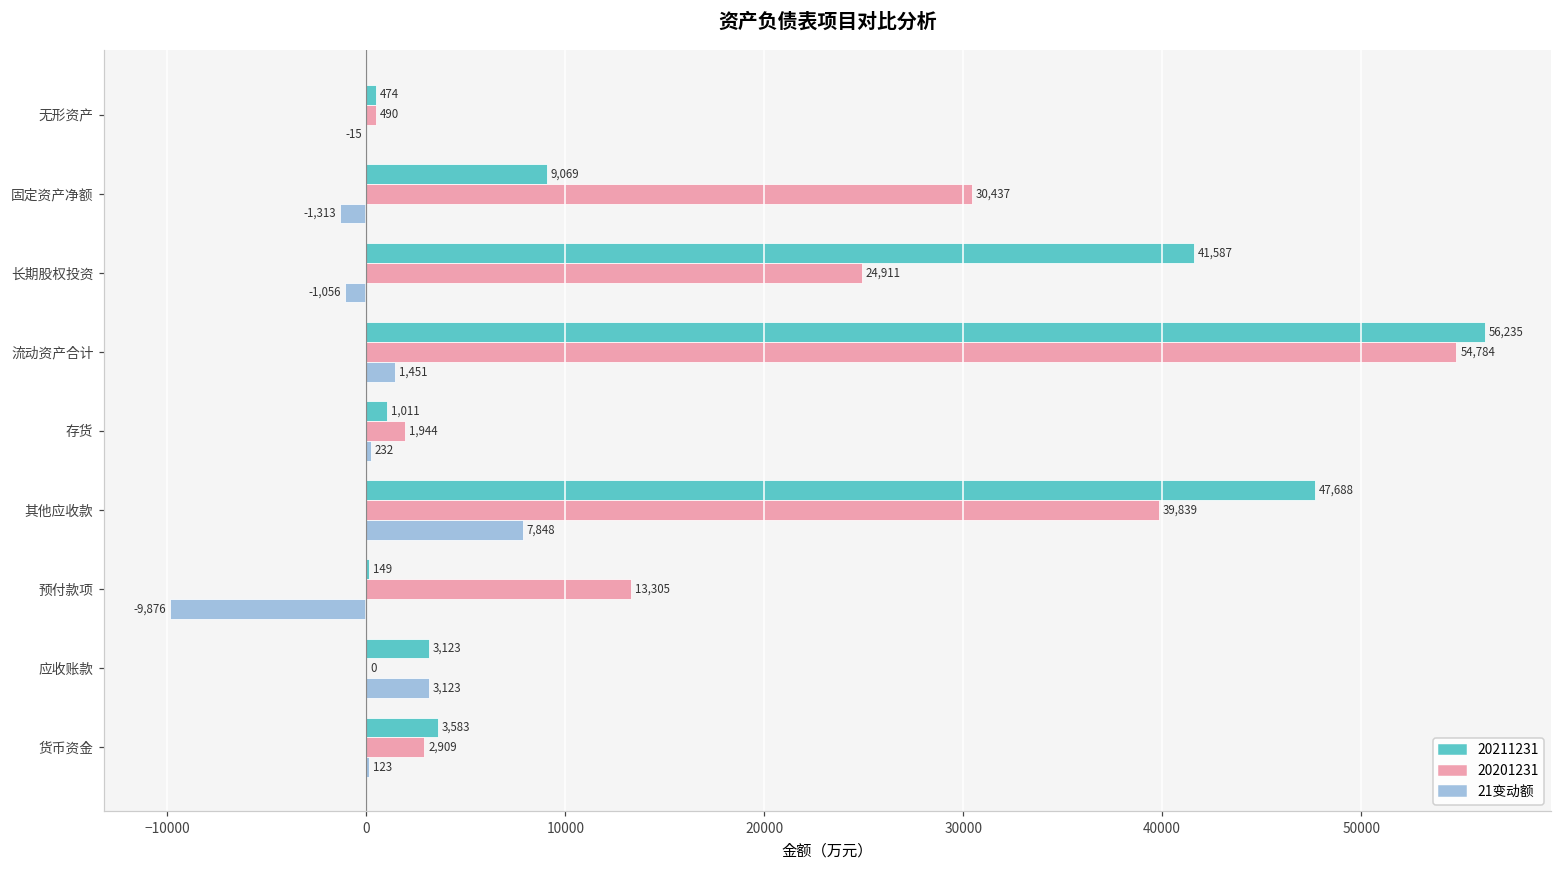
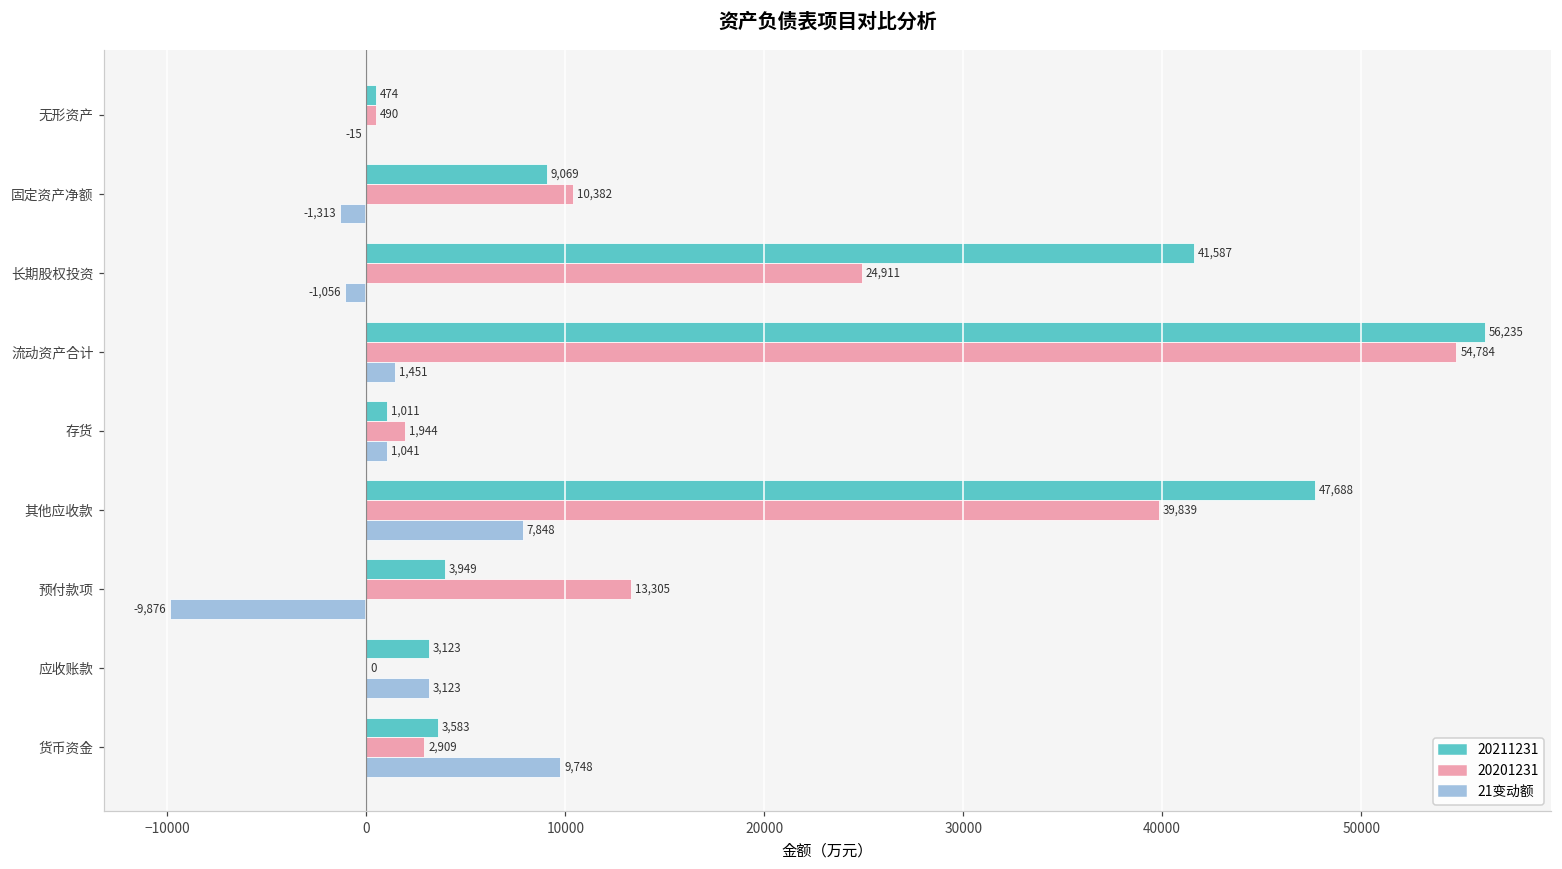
  {
    "20211231": {
      "无形资产": "474",
      "固定资产净额": "9,069",
      "长期股权投资": "41,587",
      "流动资产合计": "56,235",
      "存货": "1,011",
      "其他应收款": "47,688",
-     "预付款项": "149",
+     "预付款项": "3,949",
      "应收账款": "3,123",
      "货币资金": "3,583"
    },
    "20201231": {
      "无形资产": "490",
-     "固定资产净额": "30,437",
+     "固定资产净额": "10,382",
      "长期股权投资": "24,911",
      "流动资产合计": "54,784",
      "存货": "1,944",
      "其他应收款": "39,839",
      "预付款项": "13,305",
      "应收账款": "0",
      "货币资金": "2,909"
    },
    "21变动额": {
      "无形资产": "-15",
      "固定资产净额": "-1,313",
      "长期股权投资": "-1,056",
      "流动资产合计": "1,451",
-     "存货": "232",
+     "存货": "1,041",
      "其他应收款": "7,848",
      "预付款项": "-9,876",
      "应收账款": "3,123",
-     "货币资金": "123"
+     "货币资金": "9,748"
    }
  }
